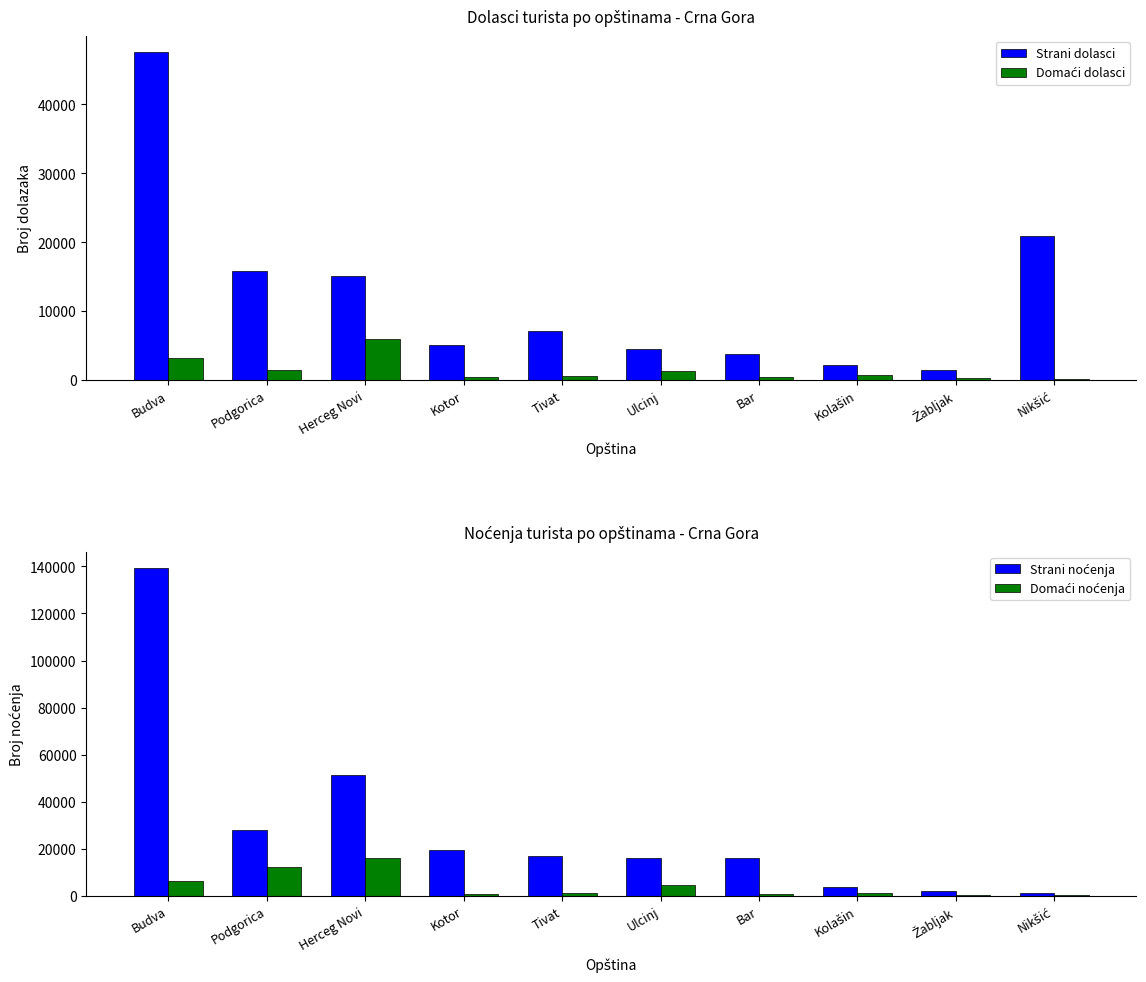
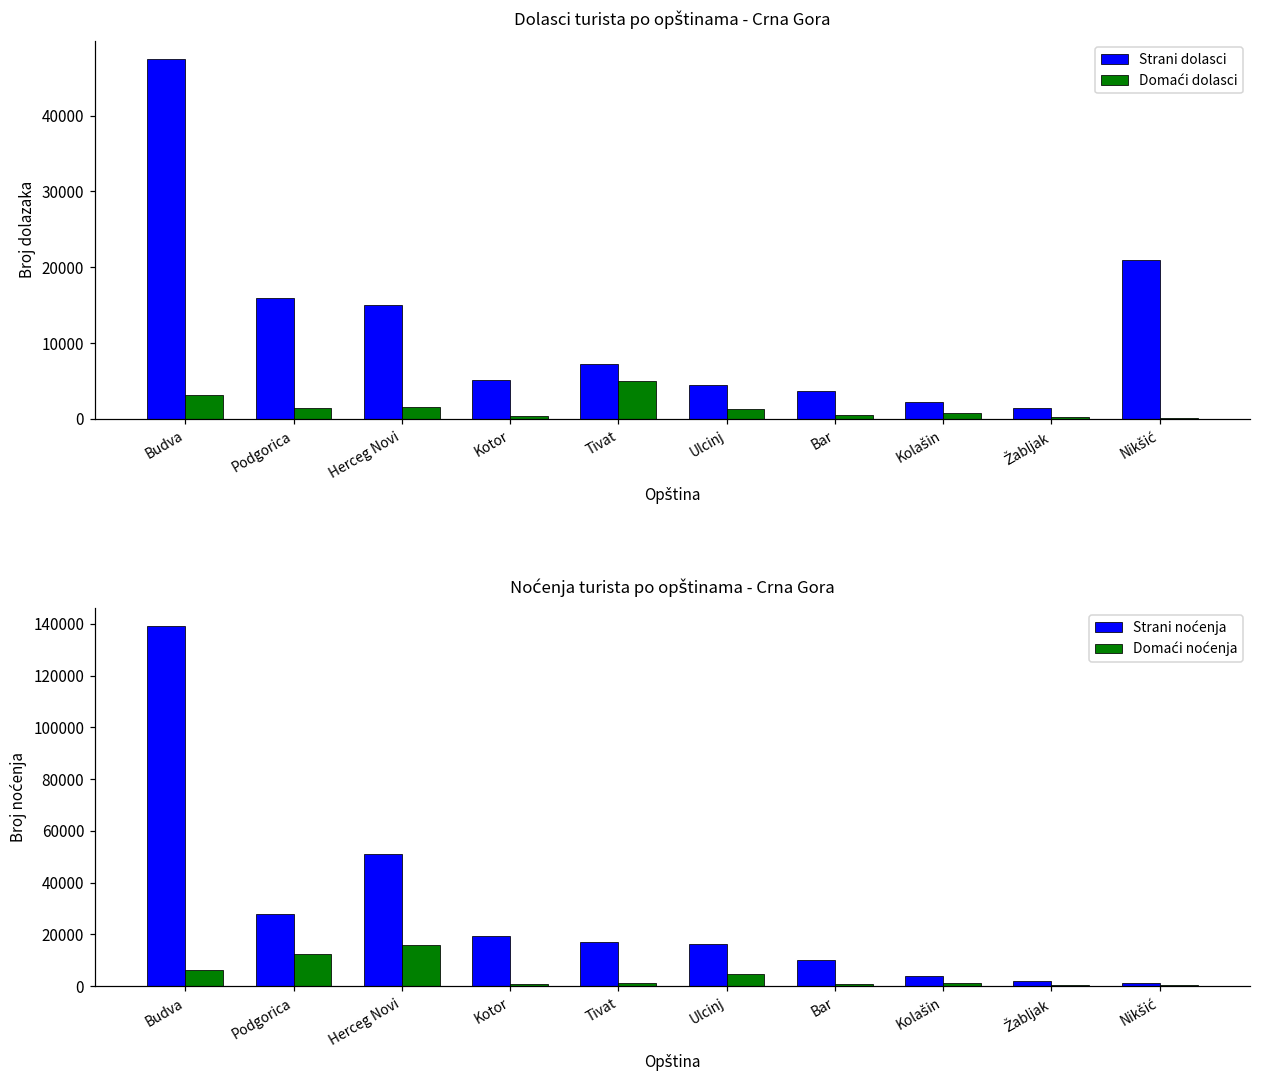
  {
    "Dolasci turista po opštinama - Crna Gora": {
      "Strani dolasci": {
        "Budva": 48000,
        "Podgorica": 16000,
        "Herceg Novi": 15000,
        "Kotor": 5000,
        "Tivat": 7000,
        "Ulcinj": 4000,
        "Bar": 4000,
        "Kolašin": 2000,
        "Žabljak": 1000,
        "Nikšić": 21000
      },
      "Domaći dolasci": {
        "Budva": 3000,
        "Podgorica": 1000,
-       "Herceg Novi": 6000,
+       "Herceg Novi": 2000,
        "Kotor": 0,
-       "Tivat": 1000,
+       "Tivat": 5000,
        "Ulcinj": 1000,
        "Bar": 0,
        "Kolašin": 1000
      }
    },
    "Noćenja turista po opštinama - Crna Gora": {
      "Strani noćenja": {
        "Budva": 139000,
        "Podgorica": 28000,
        "Herceg Novi": 51000,
        "Kotor": 19000,
        "Tivat": 17000,
        "Ulcinj": 16000,
-       "Bar": 16000,
+       "Bar": 10000,
        "Kolašin": 4000,
        "Žabljak": 2000,
        "Nikšić": 1000
      },
      "Domaći noćenja": {
        "Budva": 6000,
        "Podgorica": 12000,
        "Herceg Novi": 16000,
        "Tivat": 1000,
        "Ulcinj": 5000,
        "Kolašin": 1000
      }
    }
  }
